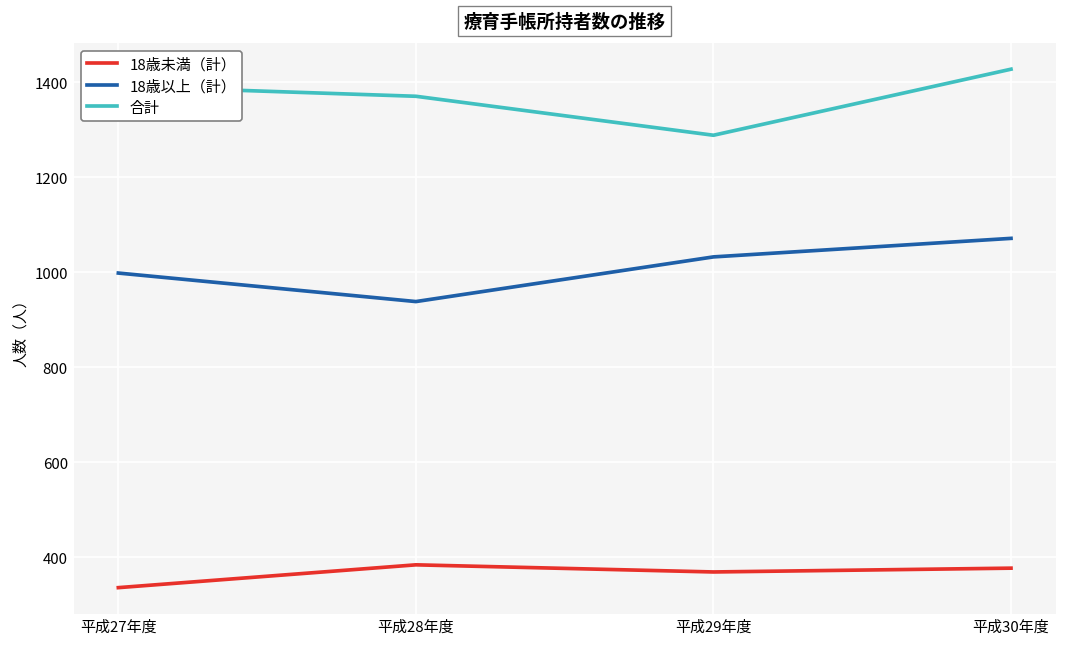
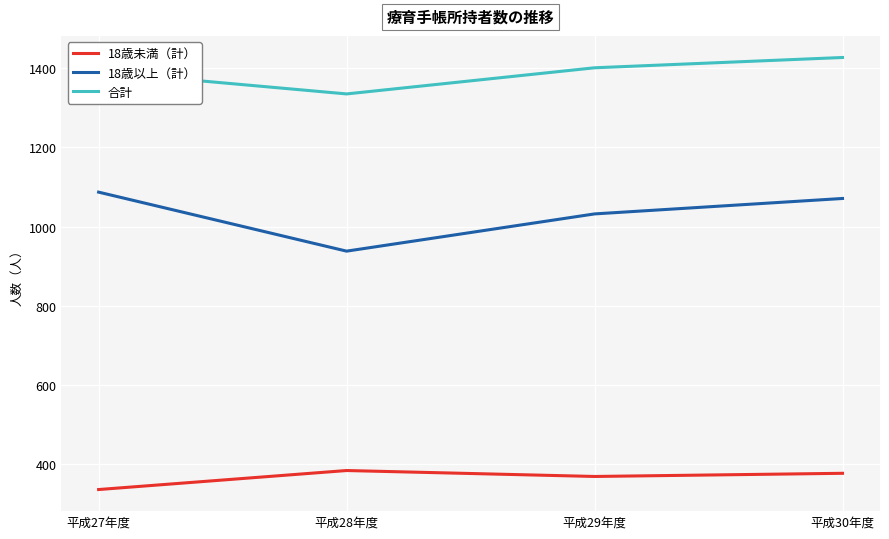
  {
    "18歳未満（計）": {
      "平成27年度": 340,
      "平成28年度": 380,
      "平成29年度": 370,
      "平成30年度": 380
    },
    "18歳以上（計）": {
-     "平成27年度": 1000,
+     "平成27年度": 1090,
      "平成28年度": 940,
      "平成29年度": 1030,
      "平成30年度": 1070
    },
    "合計": {
-     "平成28年度": 1370,
-     "平成29年度": 1290,
+     "平成28年度": 1340,
+     "平成29年度": 1400,
      "平成30年度": 1430
    }
  }
